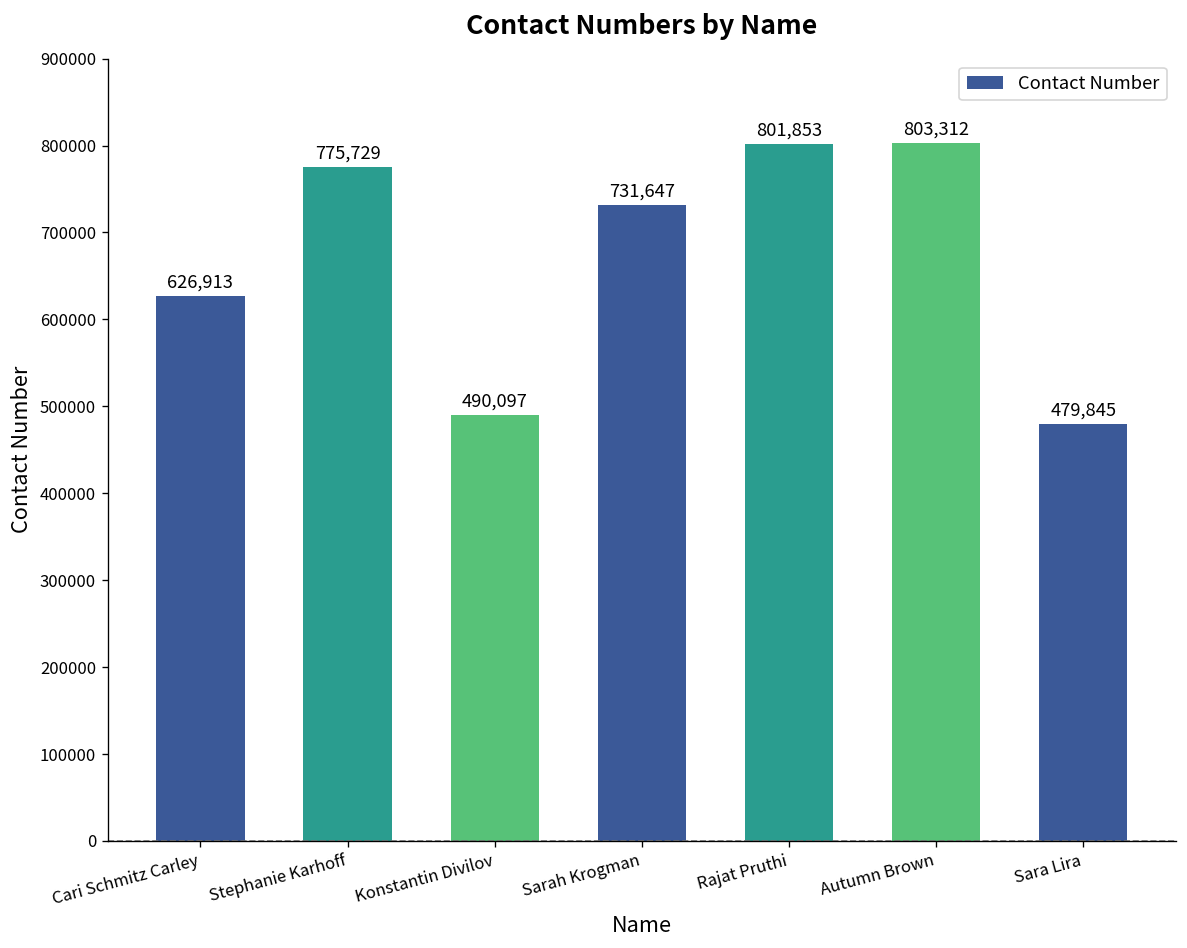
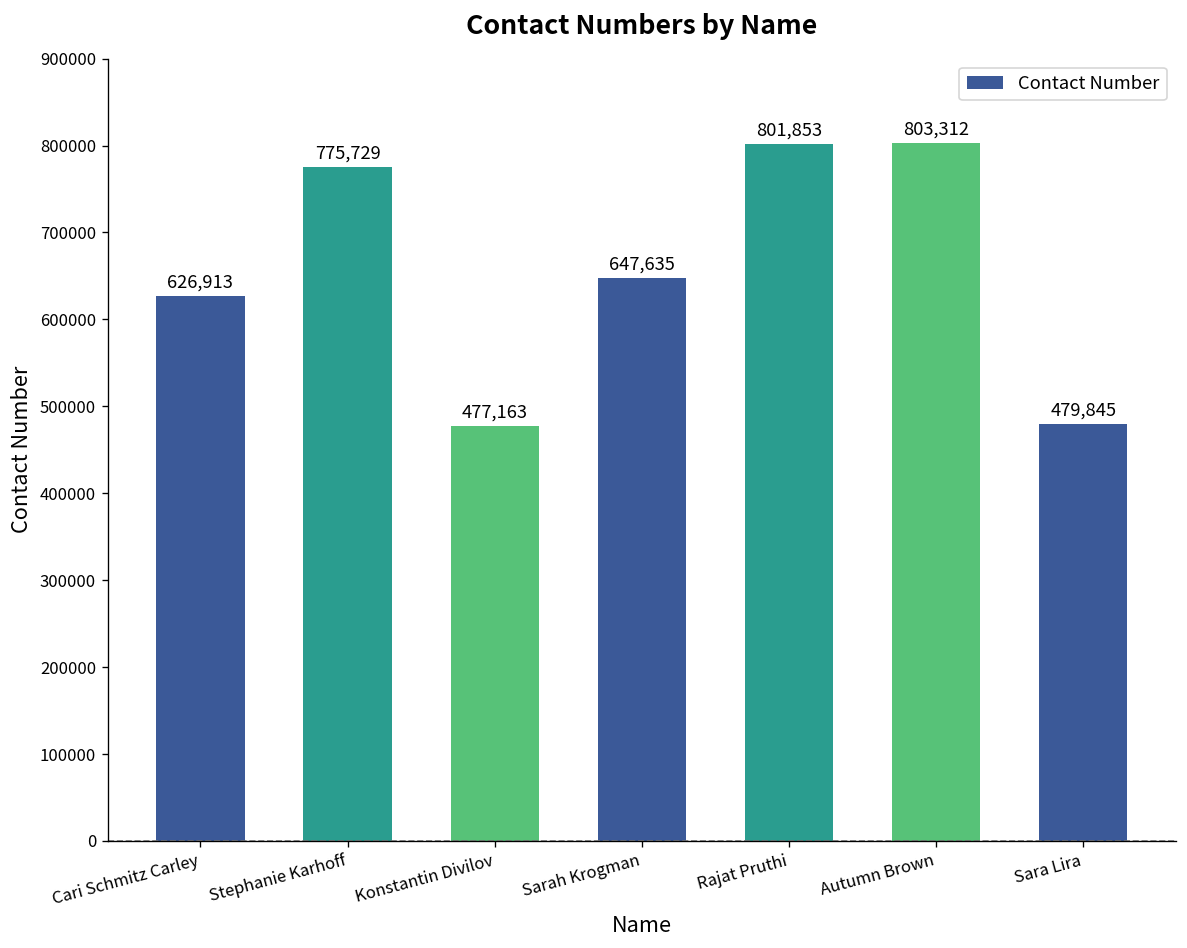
  {
    "Cari Schmitz Carley": "626,913",
    "Stephanie Karhoff": "775,729",
-   "Konstantin Divilov": "490,097",
-   "Sarah Krogman": "731,647",
+   "Konstantin Divilov": "477,163",
+   "Sarah Krogman": "647,635",
    "Rajat Pruthi": "801,853",
    "Autumn Brown": "803,312",
    "Sara Lira": "479,845"
  }
